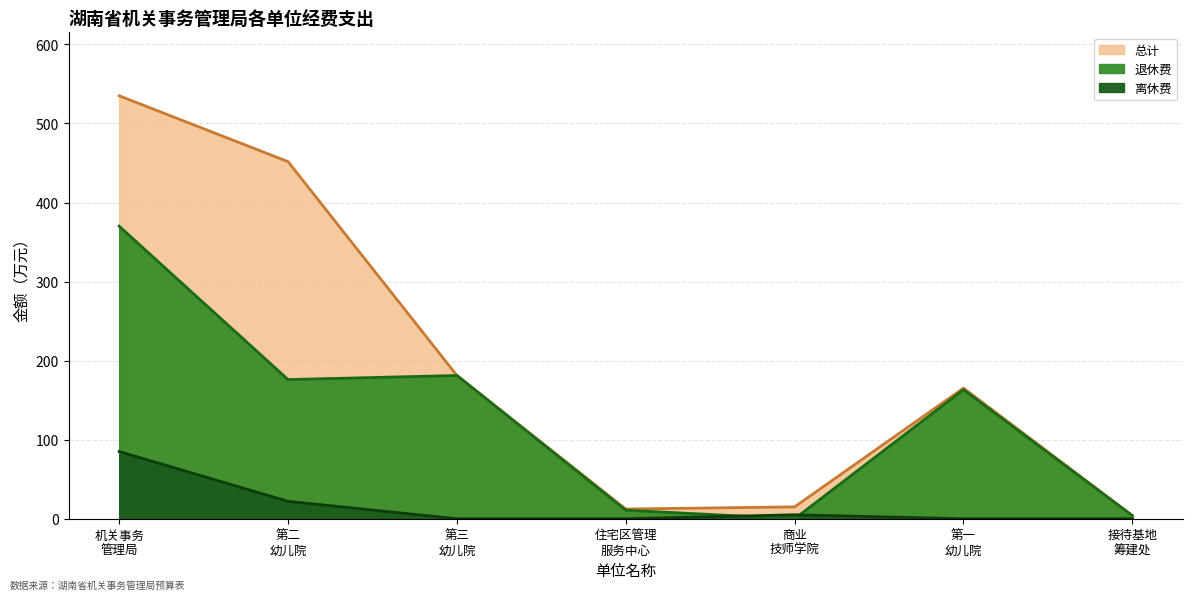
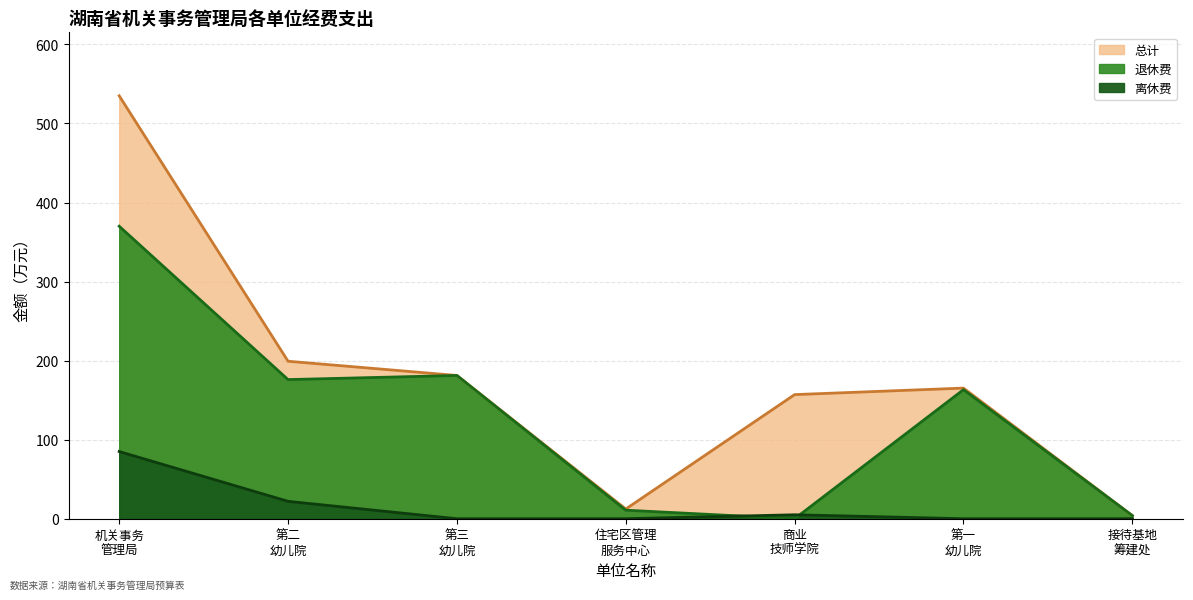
  {
    "总计": {
      "机关事务 管理局": 540,
-     "第二 幼儿院": 450,
-     "商业 技师学院": 20
+     "第二 幼儿院": 200,
+     "商业 技师学院": 160
    }
  }
